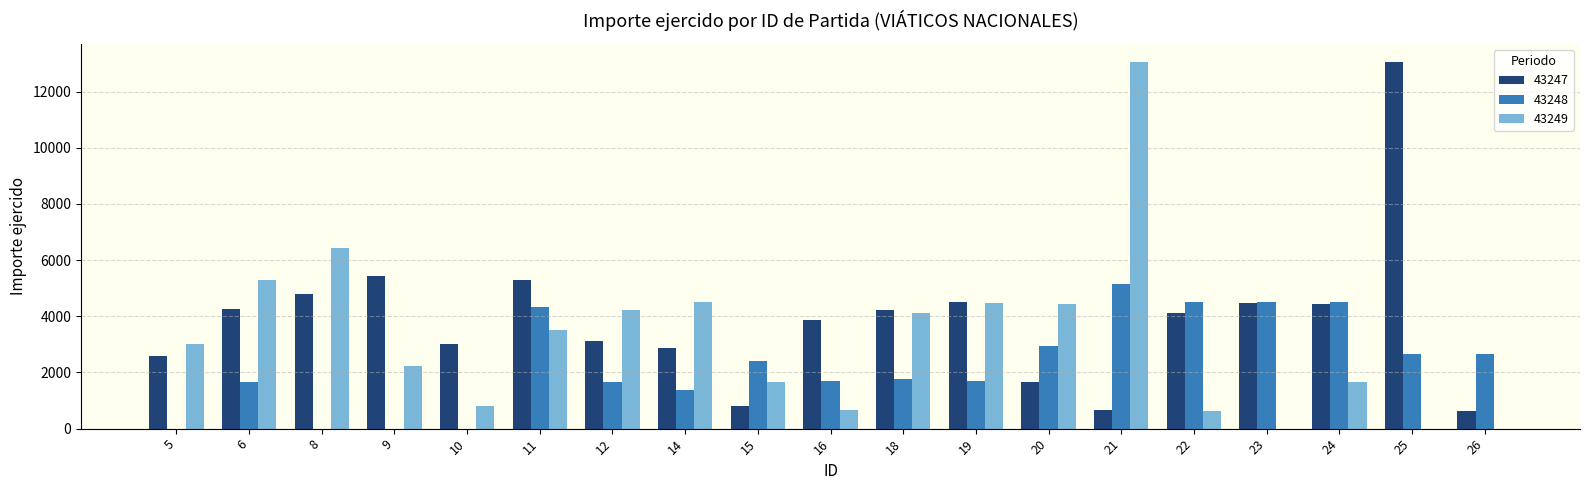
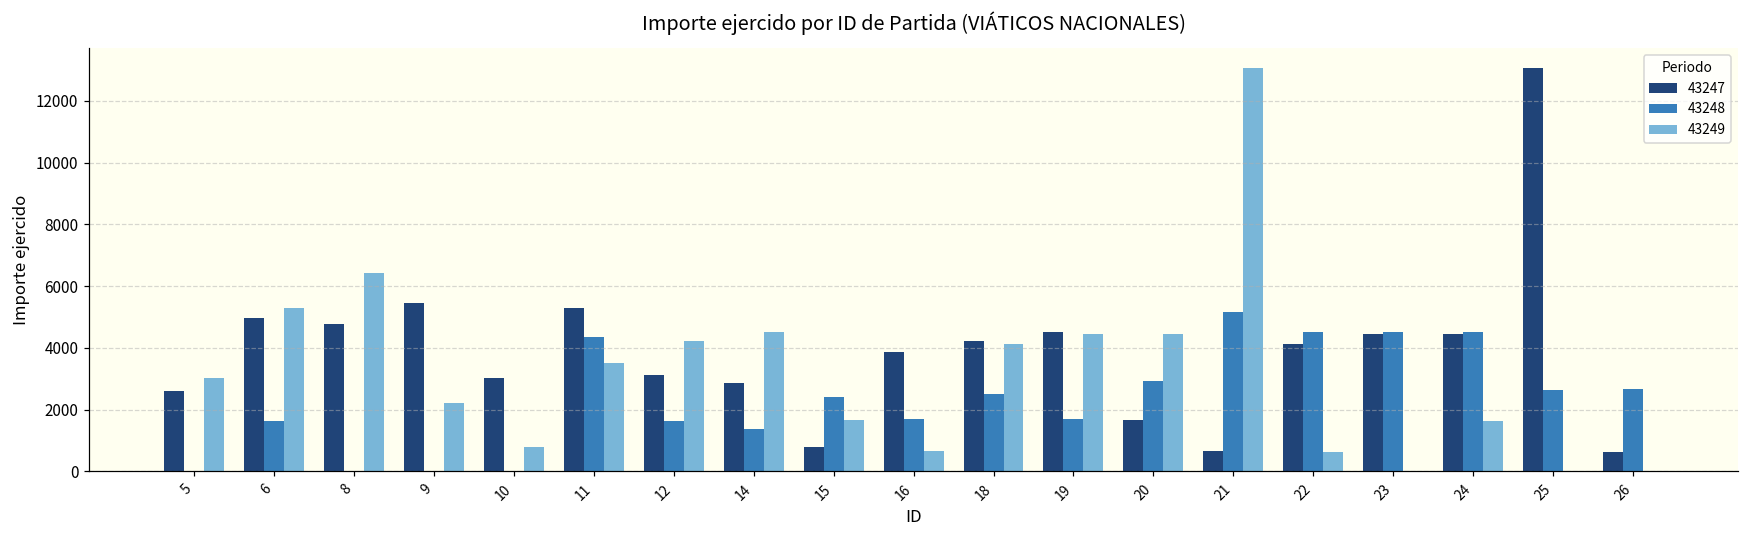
  {
    "43247": {
      "5": 2600,
-     "6": 4300,
+     "6": 5000,
      "8": 4800,
      "9": 5400,
      "10": 3000,
      "11": 5300,
      "12": 3100,
      "14": 2900,
      "15": 800,
      "16": 3900,
      "18": 4200,
      "19": 4500,
      "20": 1700,
      "21": 700,
      "22": 4100,
      "23": 4500,
      "24": 4500,
      "25": 13000,
      "26": 600
    },
    "43248": {
      "5": 0,
      "6": 1600,
      "8": 0,
      "9": 0,
      "10": 0,
      "11": 4300,
      "12": 1600,
      "14": 1400,
      "15": 2400,
      "16": 1700,
-     "18": 1800,
+     "18": 2500,
      "19": 1700,
      "20": 2900,
      "21": 5200,
      "22": 4500,
      "23": 4500,
      "24": 4500,
      "25": 2700,
      "26": 2700
    },
    "43249": {
      "5": 3000,
      "6": 5300,
      "8": 6400,
      "9": 2200,
      "10": 800,
      "11": 3500,
      "12": 4200,
      "14": 4500,
      "15": 1700,
      "16": 700,
      "18": 4100,
      "19": 4500,
      "20": 4500,
      "21": 13000,
      "22": 600,
      "23": 0,
      "24": 1600,
      "25": 0,
      "26": 0
    }
  }
